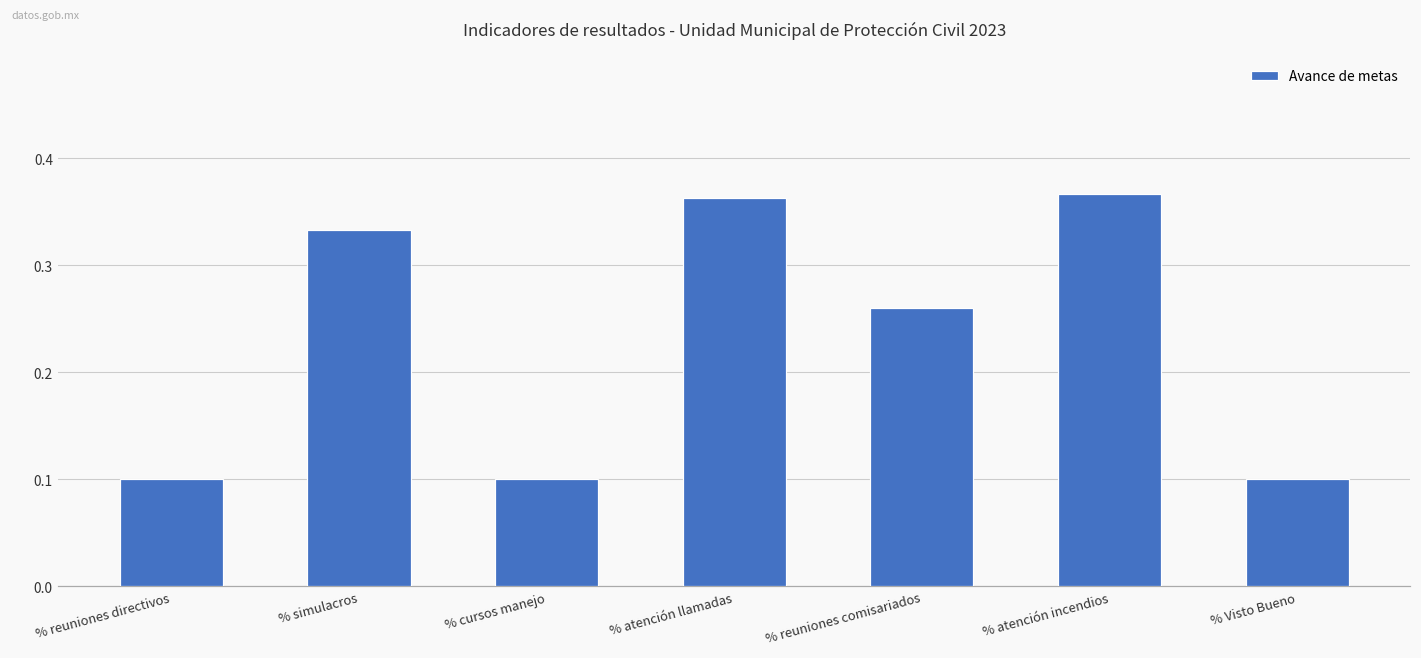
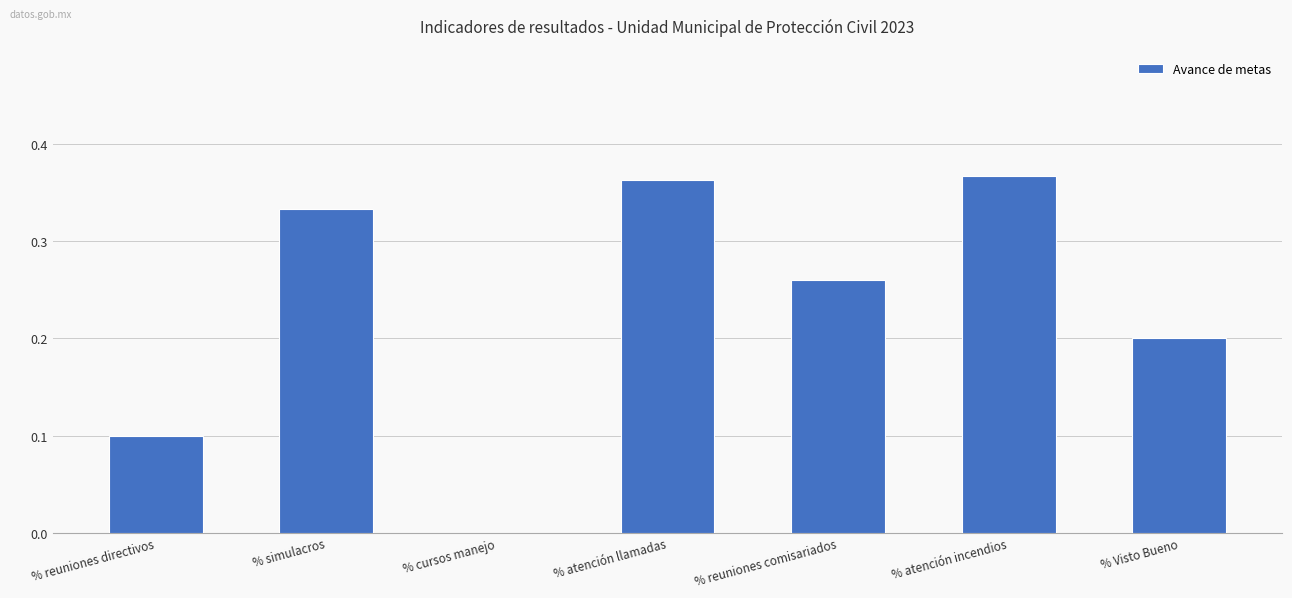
  {
    "% reuniones directivos": 0.1,
    "% simulacros": 0.33,
-   "% cursos manejo": 0.1,
+   "% cursos manejo": 0.0,
    "% atención llamadas": 0.36,
    "% reuniones comisariados": 0.26,
    "% atención incendios": 0.37,
-   "% Visto Bueno": 0.1
+   "% Visto Bueno": 0.2
  }
